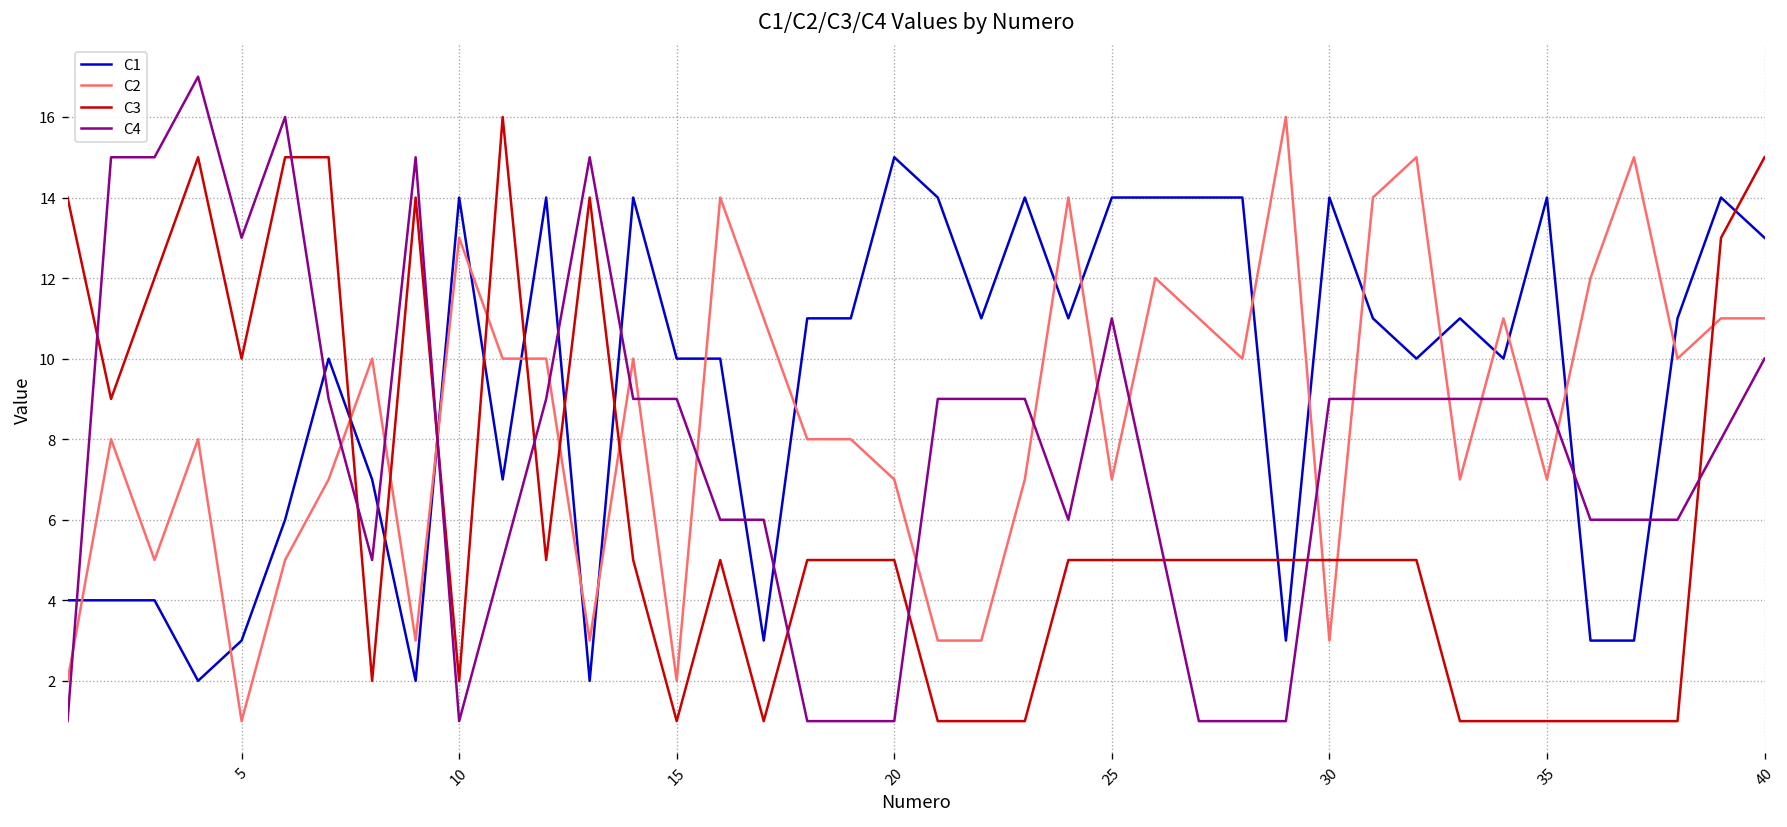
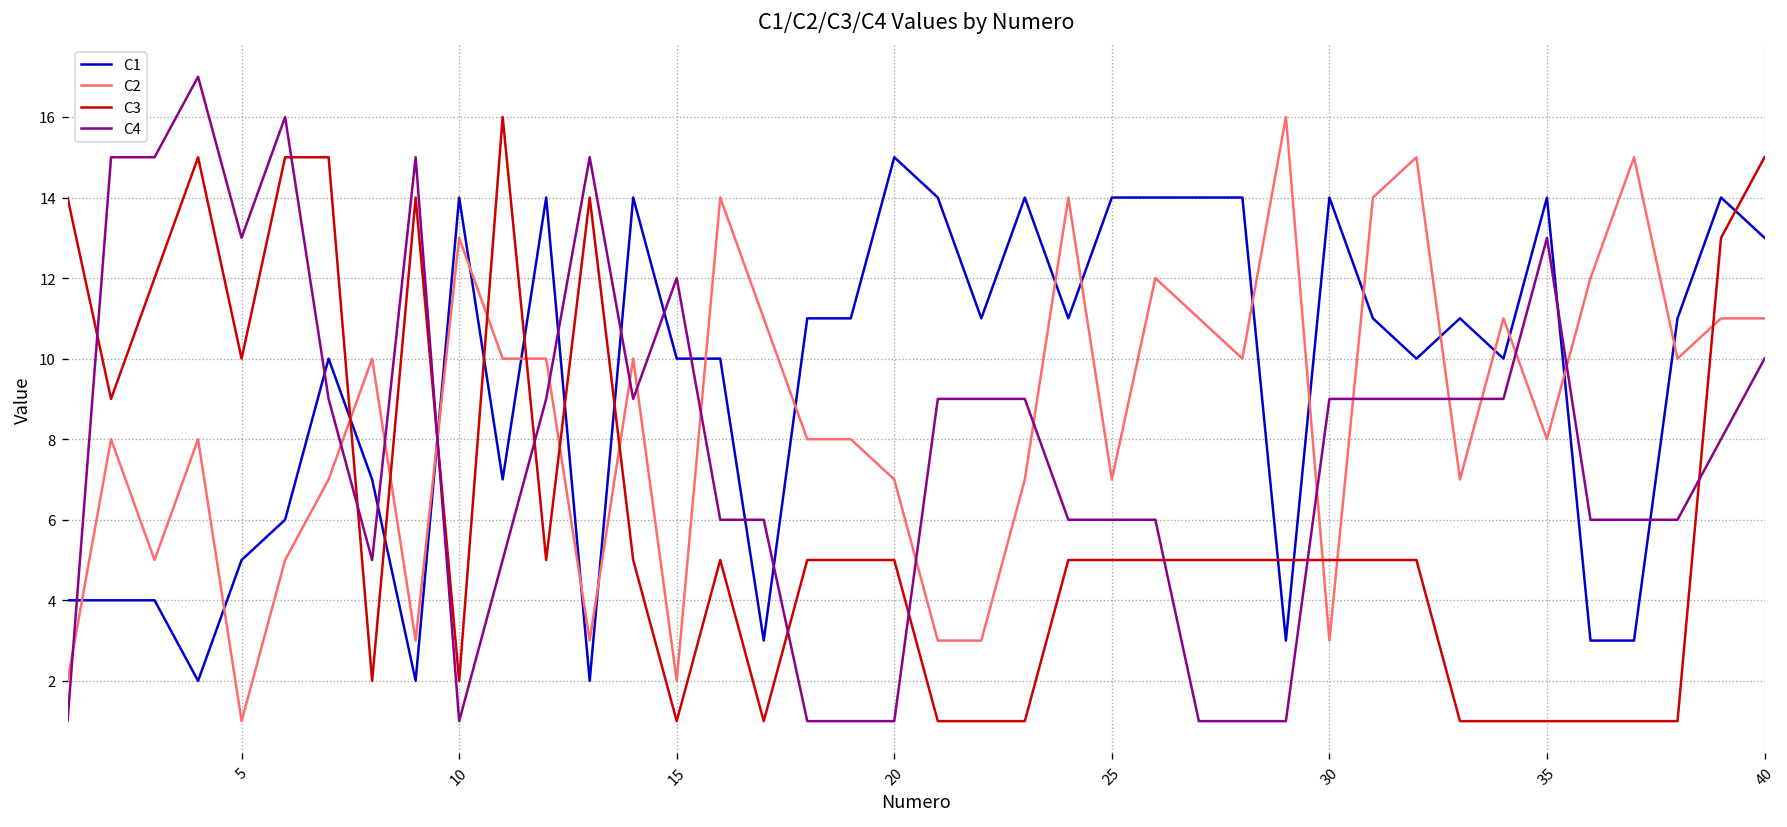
  {
    "C1": {
-     "5": 3,
+     "5": 5,
      "10": 14,
      "15": 10,
      "20": 15,
      "25": 14,
      "30": 14,
      "35": 14,
      "40": 13
    },
    "C2": {
      "5": 1,
      "10": 13,
      "15": 2,
      "20": 7,
      "25": 7,
      "30": 3,
-     "35": 7,
+     "35": 8,
      "40": 11
    },
    "C3": {
      "5": 10,
      "10": 2,
      "15": 1,
      "20": 5,
      "25": 5,
      "30": 5,
      "35": 1,
      "40": 15
    },
    "C4": {
      "5": 13,
      "10": 1,
-     "15": 9,
+     "15": 12,
      "20": 1,
-     "25": 11,
+     "25": 6,
      "30": 9,
-     "35": 9,
+     "35": 13,
      "40": 10
    }
  }
